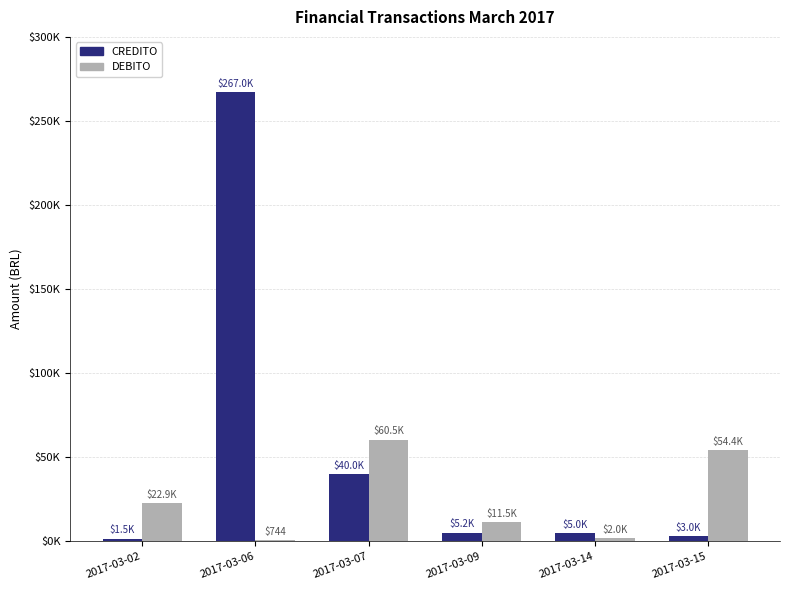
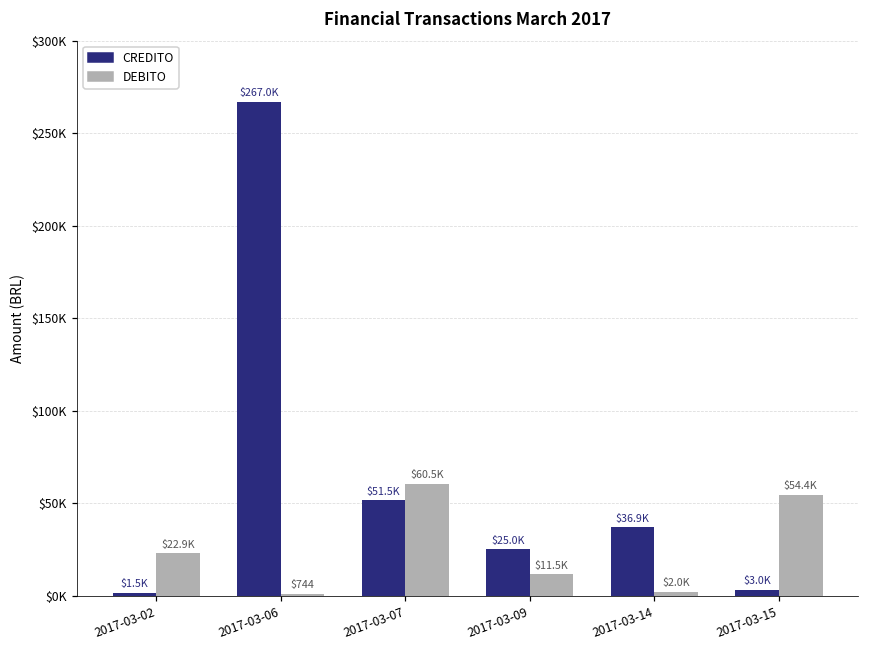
  {
    "CREDITO": {
      "2017-03-02": "$1.5K",
      "2017-03-06": "$267.0K",
-     "2017-03-07": "$40.0K",
-     "2017-03-09": "$5.2K",
-     "2017-03-14": "$5.0K",
+     "2017-03-07": "$51.5K",
+     "2017-03-09": "$25.0K",
+     "2017-03-14": "$36.9K",
      "2017-03-15": "$3.0K"
    },
    "DEBITO": {
      "2017-03-02": "$22.9K",
      "2017-03-06": "$744",
      "2017-03-07": "$60.5K",
      "2017-03-09": "$11.5K",
      "2017-03-14": "$2.0K",
      "2017-03-15": "$54.4K"
    }
  }
